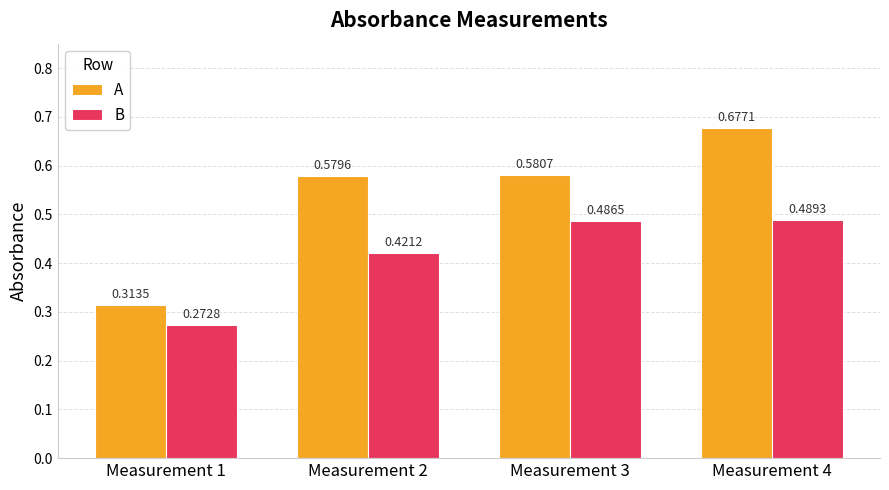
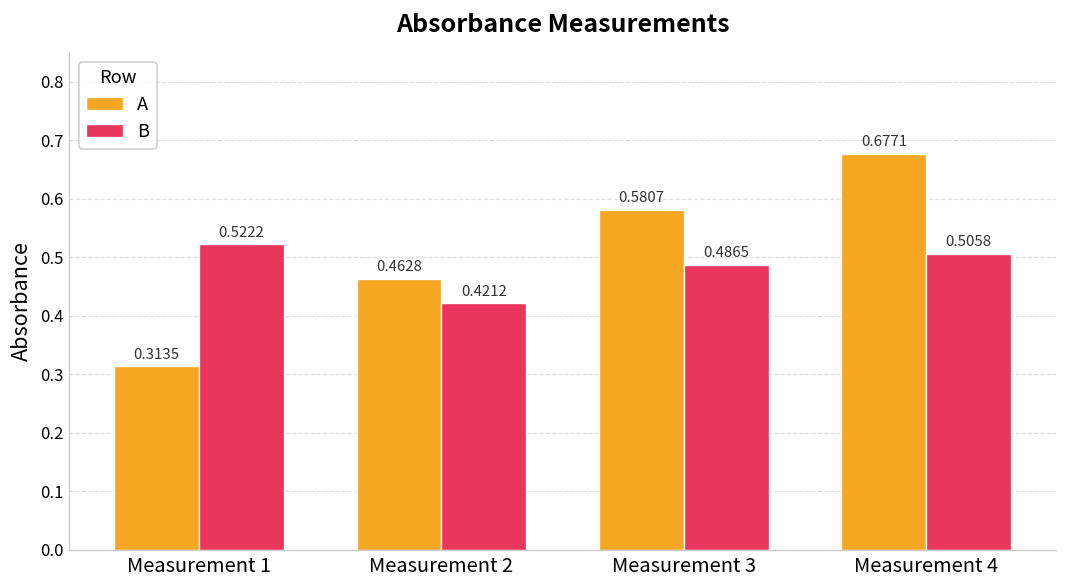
  {
    "A": {
      "Measurement 1": 0.3135,
-     "Measurement 2": 0.5796,
+     "Measurement 2": 0.4628,
      "Measurement 3": 0.5807,
      "Measurement 4": 0.6771
    },
    "B": {
-     "Measurement 1": 0.2728,
+     "Measurement 1": 0.5222,
      "Measurement 2": 0.4212,
      "Measurement 3": 0.4865,
-     "Measurement 4": 0.4893
+     "Measurement 4": 0.5058
    }
  }
